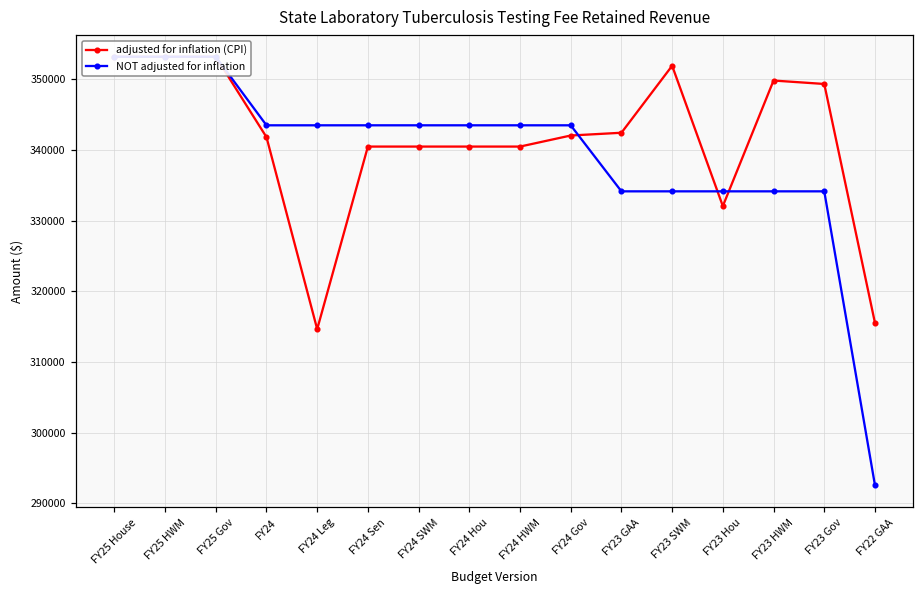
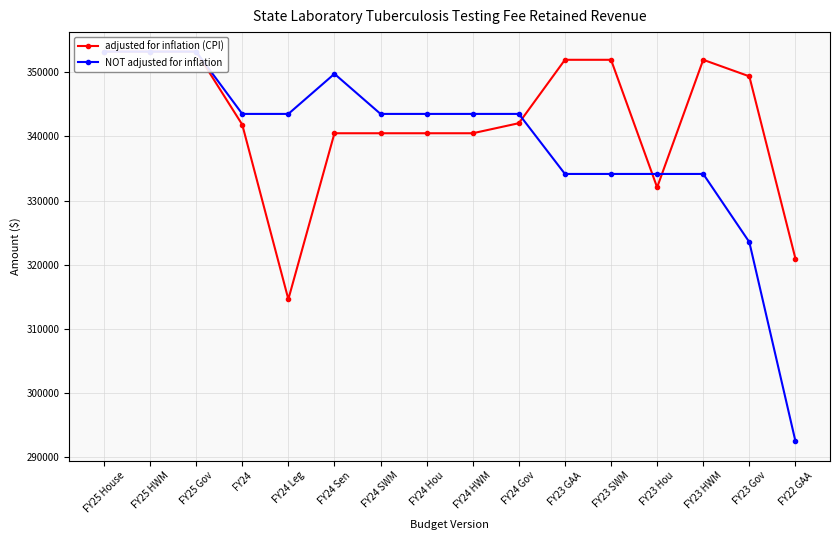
  {
    "adjusted for inflation (CPI)": {
      "FY24": 342000,
      "FY24 Leg": 315000,
      "FY24 Sen": 340000,
      "FY24 SWM": 340000,
      "FY24 Hou": 340000,
      "FY24 HWM": 340000,
      "FY24 Gov": 342000,
-     "FY23 GAA": 342000,
+     "FY23 GAA": 352000,
      "FY23 SWM": 352000,
      "FY23 Hou": 332000,
-     "FY23 HWM": 350000,
+     "FY23 HWM": 352000,
      "FY23 Gov": 349000,
-     "FY22 GAA": 316000
+     "FY22 GAA": 321000
    },
    "NOT adjusted for inflation": {
      "FY24": 343000,
      "FY24 Leg": 343000,
-     "FY24 Sen": 343000,
+     "FY24 Sen": 350000,
      "FY24 SWM": 343000,
      "FY24 Hou": 343000,
      "FY24 HWM": 343000,
      "FY24 Gov": 343000,
      "FY23 GAA": 334000,
      "FY23 SWM": 334000,
      "FY23 Hou": 334000,
      "FY23 HWM": 334000,
-     "FY23 Gov": 334000,
+     "FY23 Gov": 324000,
      "FY22 GAA": 293000
    }
  }
